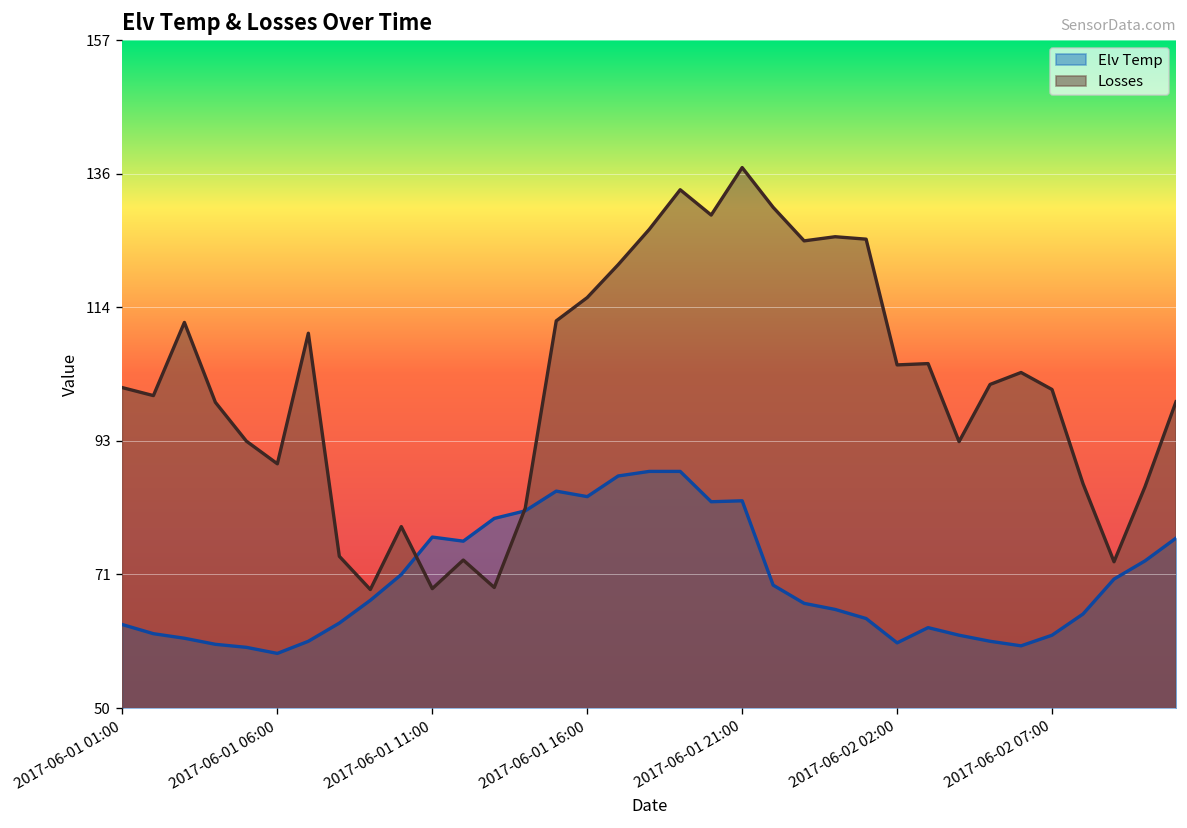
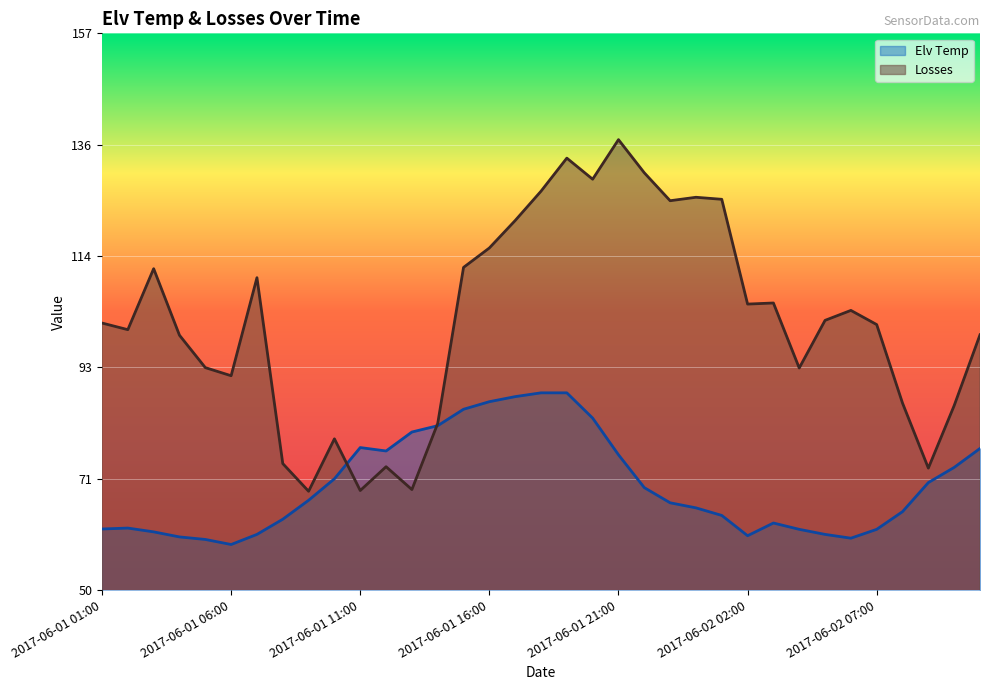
  {
    "Elv Temp": {
-     "2017-06-01 01:00": 63,
+     "2017-06-01 01:00": 62,
      "2017-06-01 06:00": 59,
      "2017-06-01 11:00": 77,
-     "2017-06-01 16:00": 84,
-     "2017-06-01 21:00": 83,
+     "2017-06-01 16:00": 86,
+     "2017-06-01 21:00": 76,
      "2017-06-02 02:00": 60,
      "2017-06-02 07:00": 62
    },
    "Losses": {
      "2017-06-01 01:00": 101,
-     "2017-06-01 06:00": 89,
+     "2017-06-01 06:00": 91,
      "2017-06-01 11:00": 69,
      "2017-06-01 16:00": 116,
      "2017-06-01 21:00": 137,
      "2017-06-02 02:00": 105,
      "2017-06-02 07:00": 101
    }
  }
